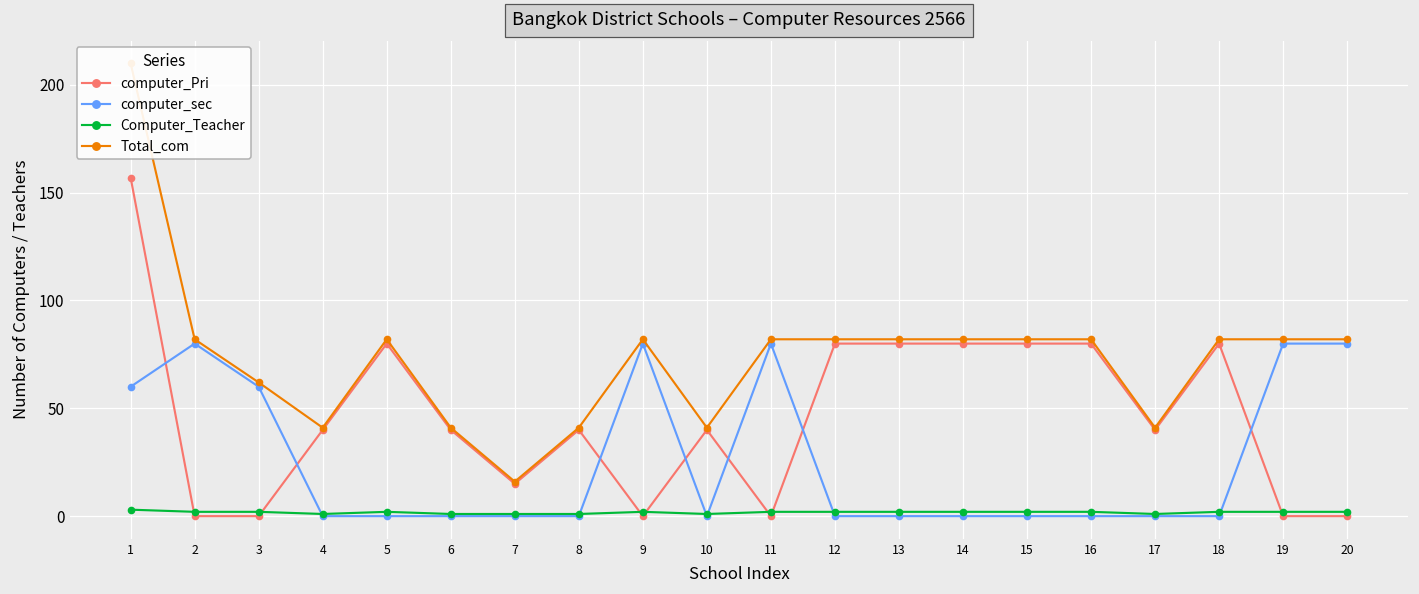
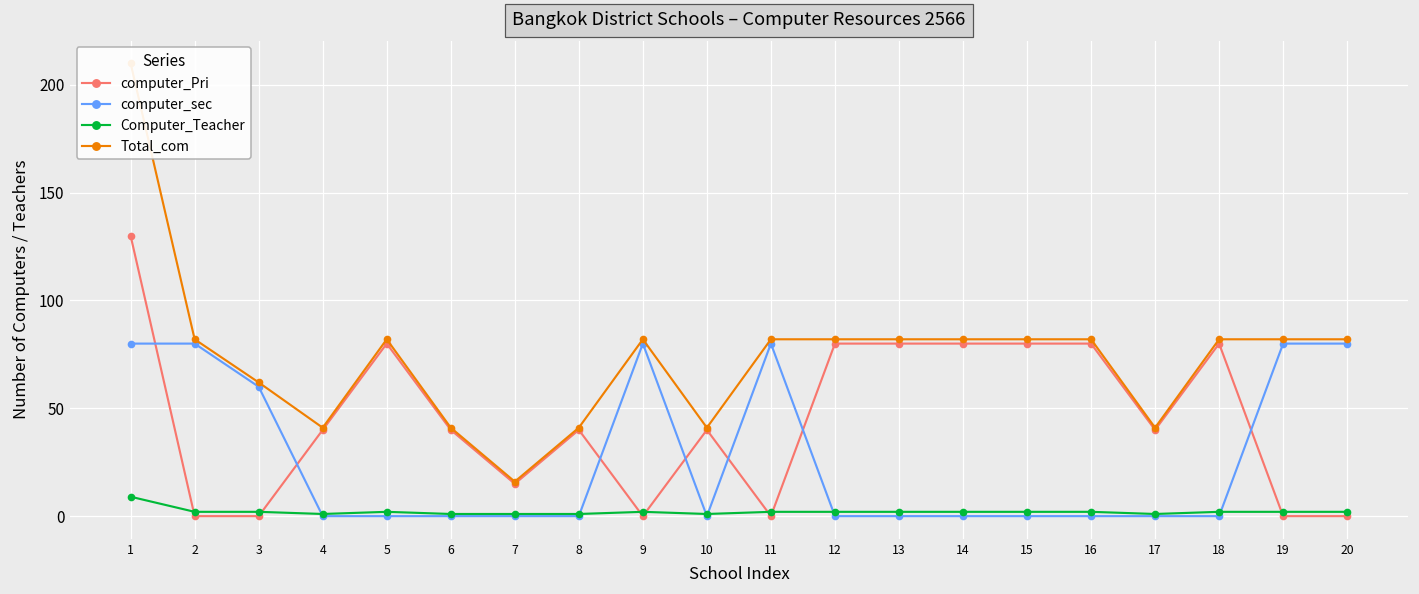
  {
    "computer_Pri": {
-     "1": 157,
+     "1": 130,
      "2": 0,
      "3": 0,
      "5": 80,
      "9": 0,
      "11": 0,
      "12": 80,
      "13": 80,
      "14": 80,
      "15": 80,
      "16": 80,
      "18": 80,
      "19": 0,
      "20": 0
    },
    "computer_sec": {
-     "1": 60,
+     "1": 80,
      "2": 80,
      "3": 60,
      "5": 0,
      "9": 80,
      "11": 80,
      "12": 0,
      "13": 0,
      "14": 0,
      "15": 0,
      "16": 0,
      "18": 0,
      "19": 80,
      "20": 80
    },
    "Computer_Teacher": {
-     "1": 3,
+     "1": 9,
      "2": 2,
      "3": 2,
      "5": 2,
      "9": 2,
      "11": 2,
      "12": 2,
      "13": 2,
      "14": 2,
      "15": 2,
      "16": 2,
      "18": 2,
      "19": 2,
      "20": 2
    },
    "Total_com": {
      "2": 82,
      "3": 62,
      "5": 82,
      "9": 82,
      "11": 82,
      "12": 82,
      "13": 82,
      "14": 82,
      "15": 82,
      "16": 82,
      "18": 82,
      "19": 82,
      "20": 82
    }
  }
